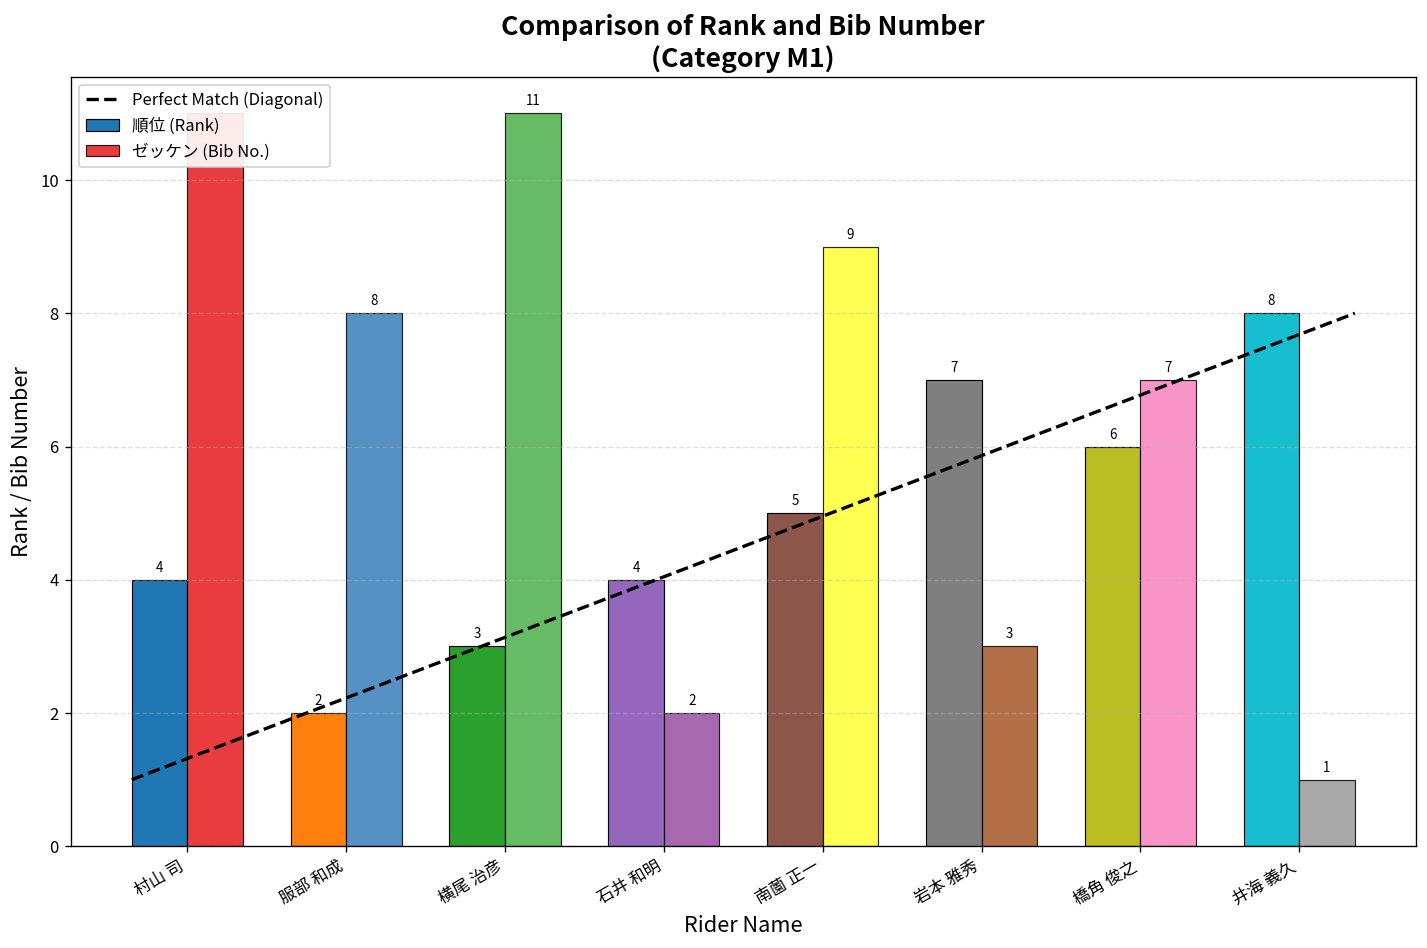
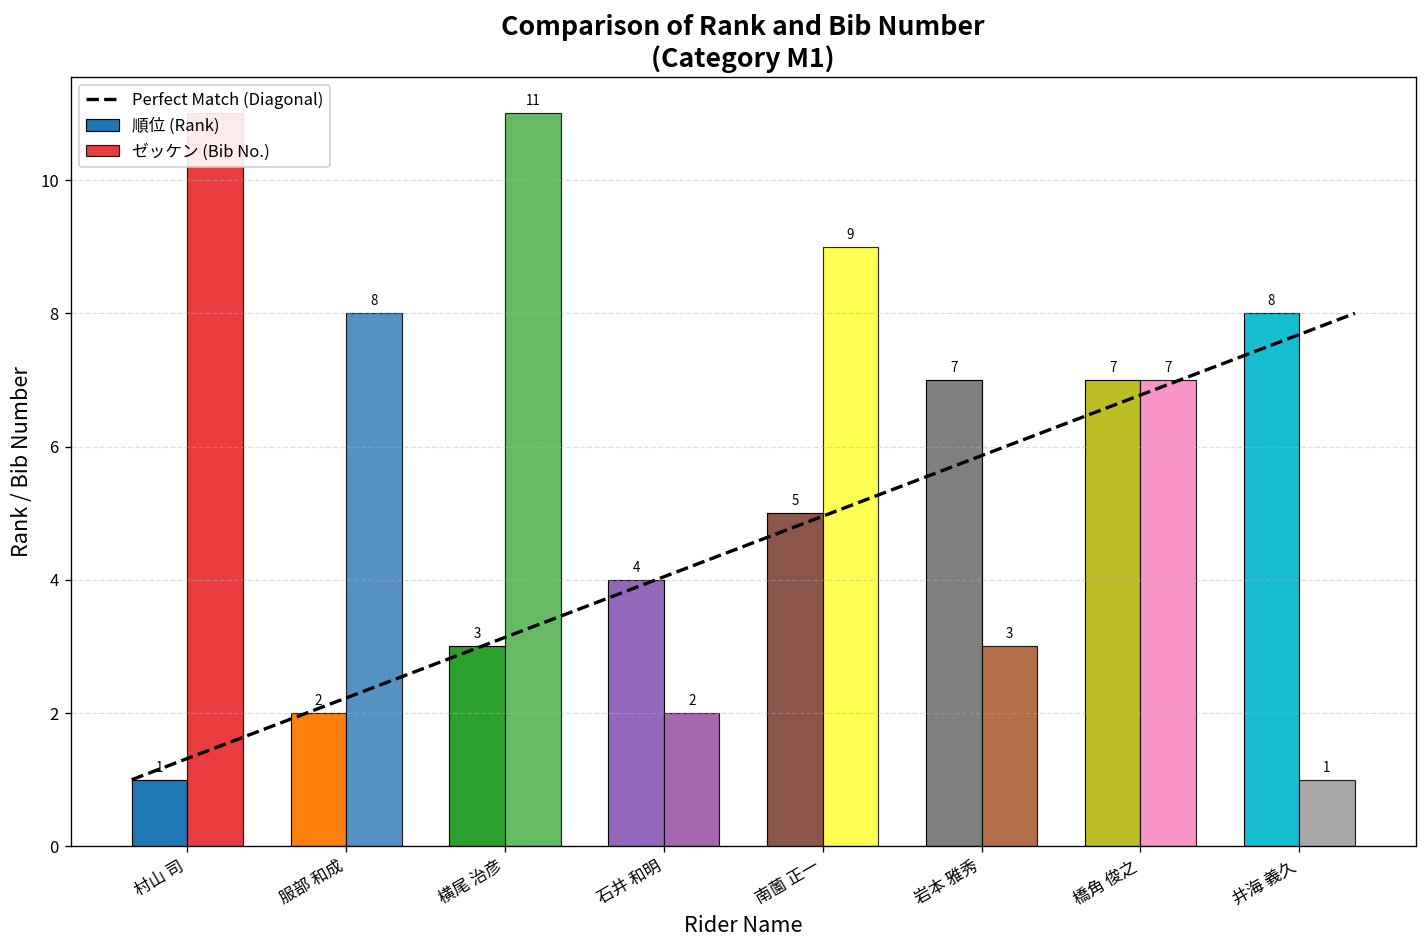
  {
    "順位 (Rank)": {
-     "村山 司": 4,
+     "村山 司": 1,
      "服部 和成": 2,
      "横尾 治彦": 3,
      "石井 和明": 4,
      "南薗 正一": 5,
      "岩本 雅秀": 7,
-     "橋角 俊之": 6,
+     "橋角 俊之": 7,
      "井海 義久": 8
    },
    "ゼッケン (Bib No.)": {
      "服部 和成": 8,
      "横尾 治彦": 11,
      "石井 和明": 2,
      "南薗 正一": 9,
      "岩本 雅秀": 3,
      "橋角 俊之": 7,
      "井海 義久": 1
    }
  }
